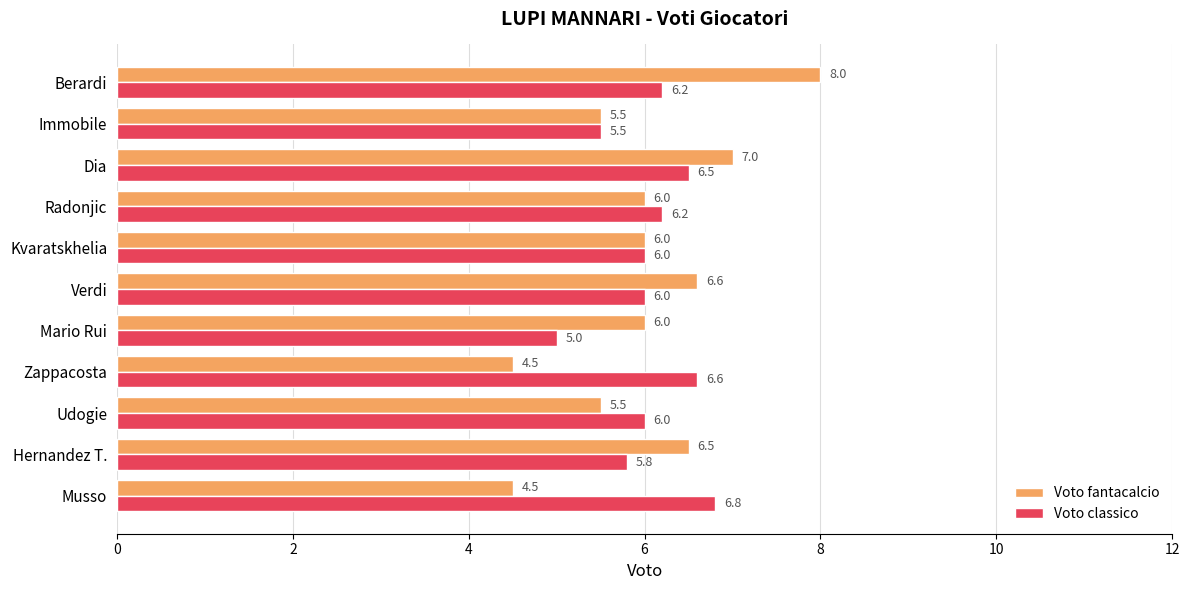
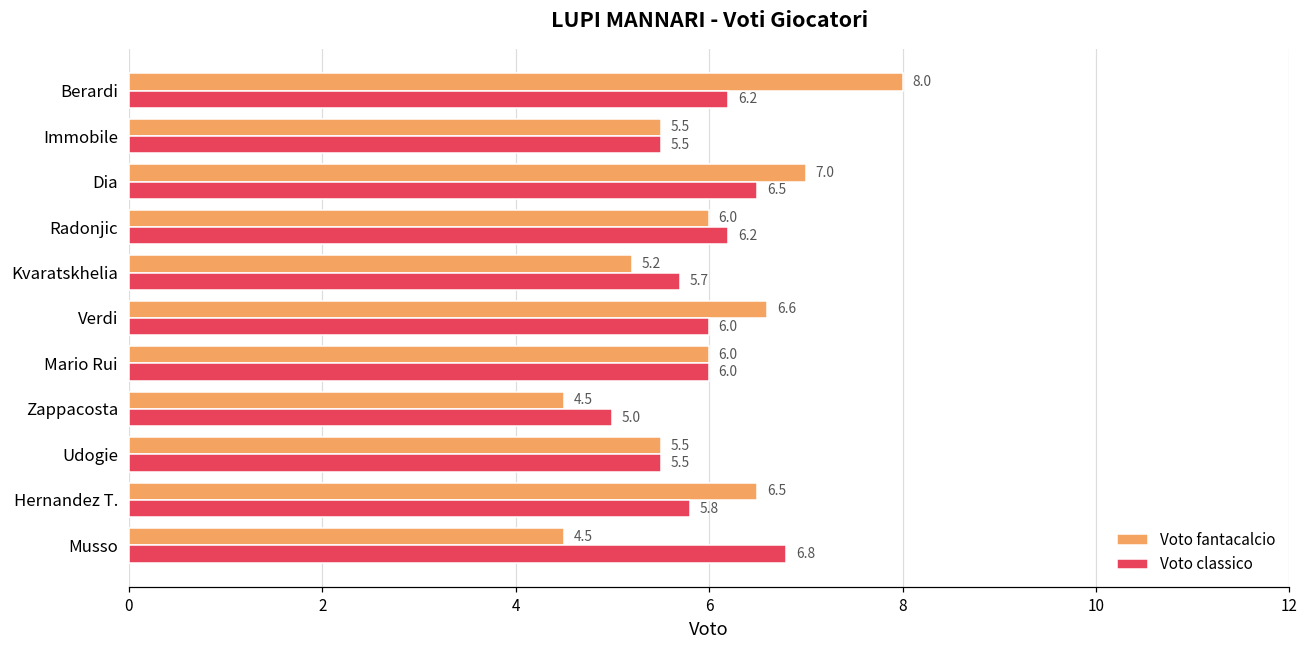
  {
    "Voto fantacalcio": {
      "Berardi": 8.0,
      "Immobile": 5.5,
      "Dia": 7.0,
      "Radonjic": 6.0,
-     "Kvaratskhelia": 6.0,
+     "Kvaratskhelia": 5.2,
      "Verdi": 6.6,
      "Mario Rui": 6.0,
      "Zappacosta": 4.5,
      "Udogie": 5.5,
      "Hernandez T.": 6.5,
      "Musso": 4.5
    },
    "Voto classico": {
      "Berardi": 6.2,
      "Immobile": 5.5,
      "Dia": 6.5,
      "Radonjic": 6.2,
-     "Kvaratskhelia": 6.0,
+     "Kvaratskhelia": 5.7,
      "Verdi": 6.0,
-     "Mario Rui": 5.0,
-     "Zappacosta": 6.6,
-     "Udogie": 6.0,
+     "Mario Rui": 6.0,
+     "Zappacosta": 5.0,
+     "Udogie": 5.5,
      "Hernandez T.": 5.8,
      "Musso": 6.8
    }
  }
